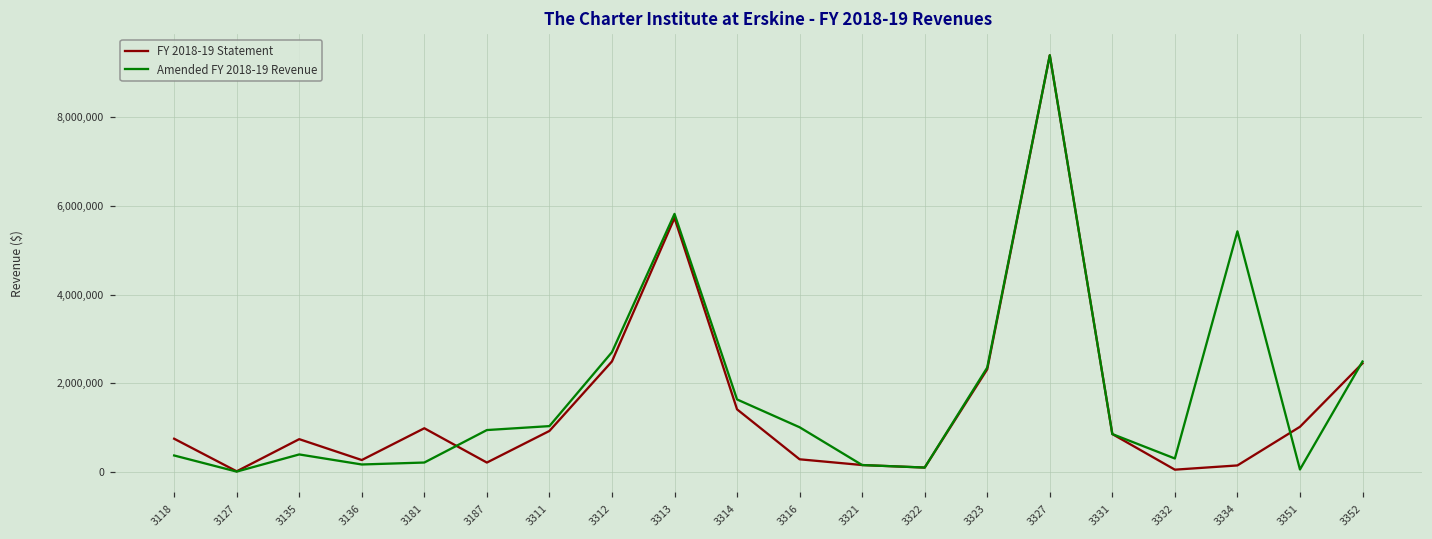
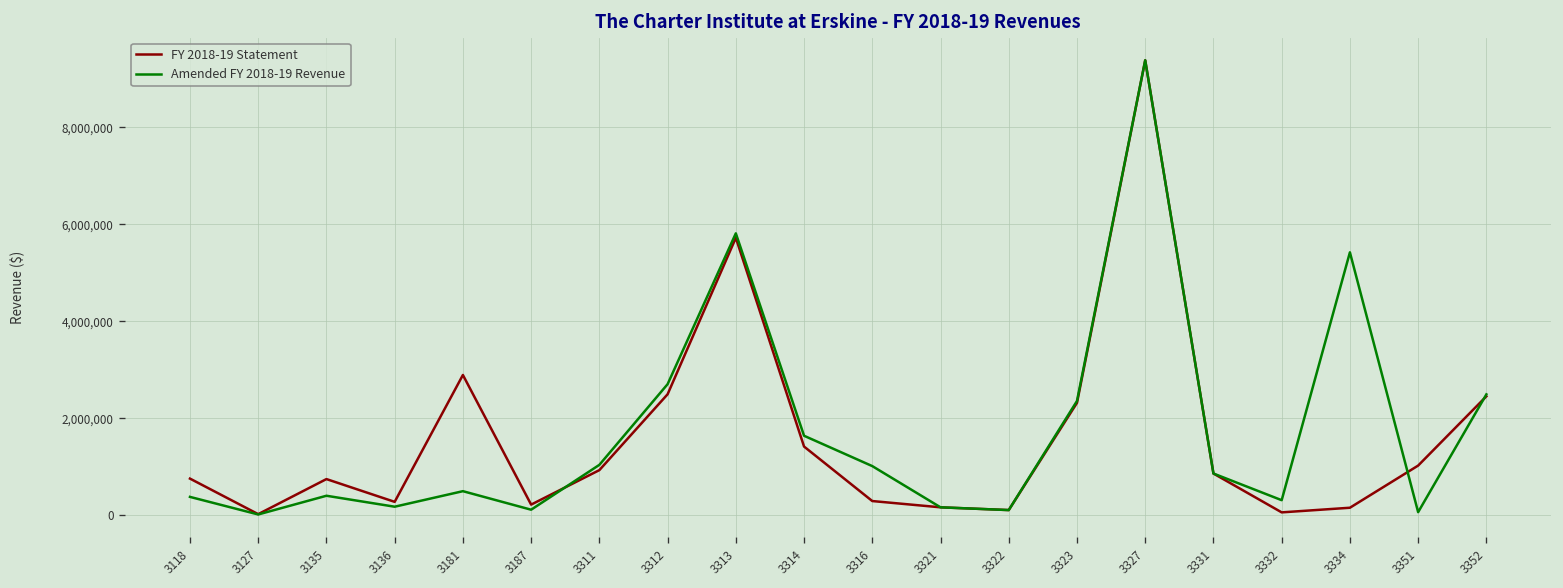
  {
    "FY 2018-19 Statement": {
      "3118": "800,000",
      "3135": "700,000",
      "3136": "300,000",
-     "3181": "1,000,000",
+     "3181": "2,900,000",
      "3187": "200,000",
      "3311": "900,000",
      "3312": "2,500,000",
      "3313": "5,700,000",
      "3314": "1,400,000",
      "3316": "300,000",
      "3332": "100,000",
      "3334": "200,000",
      "3351": "1,000,000"
    },
    "Amended FY 2018-19 Revenue": {
      "3118": "400,000",
      "3135": "400,000",
      "3136": "200,000",
-     "3181": "200,000",
-     "3187": "900,000",
+     "3181": "500,000",
+     "3187": "100,000",
      "3311": "1,000,000",
      "3312": "2,700,000",
      "3313": "5,800,000",
      "3314": "1,600,000",
      "3316": "1,000,000",
      "3332": "300,000",
      "3334": "5,400,000",
      "3351": "100,000"
    }
  }
